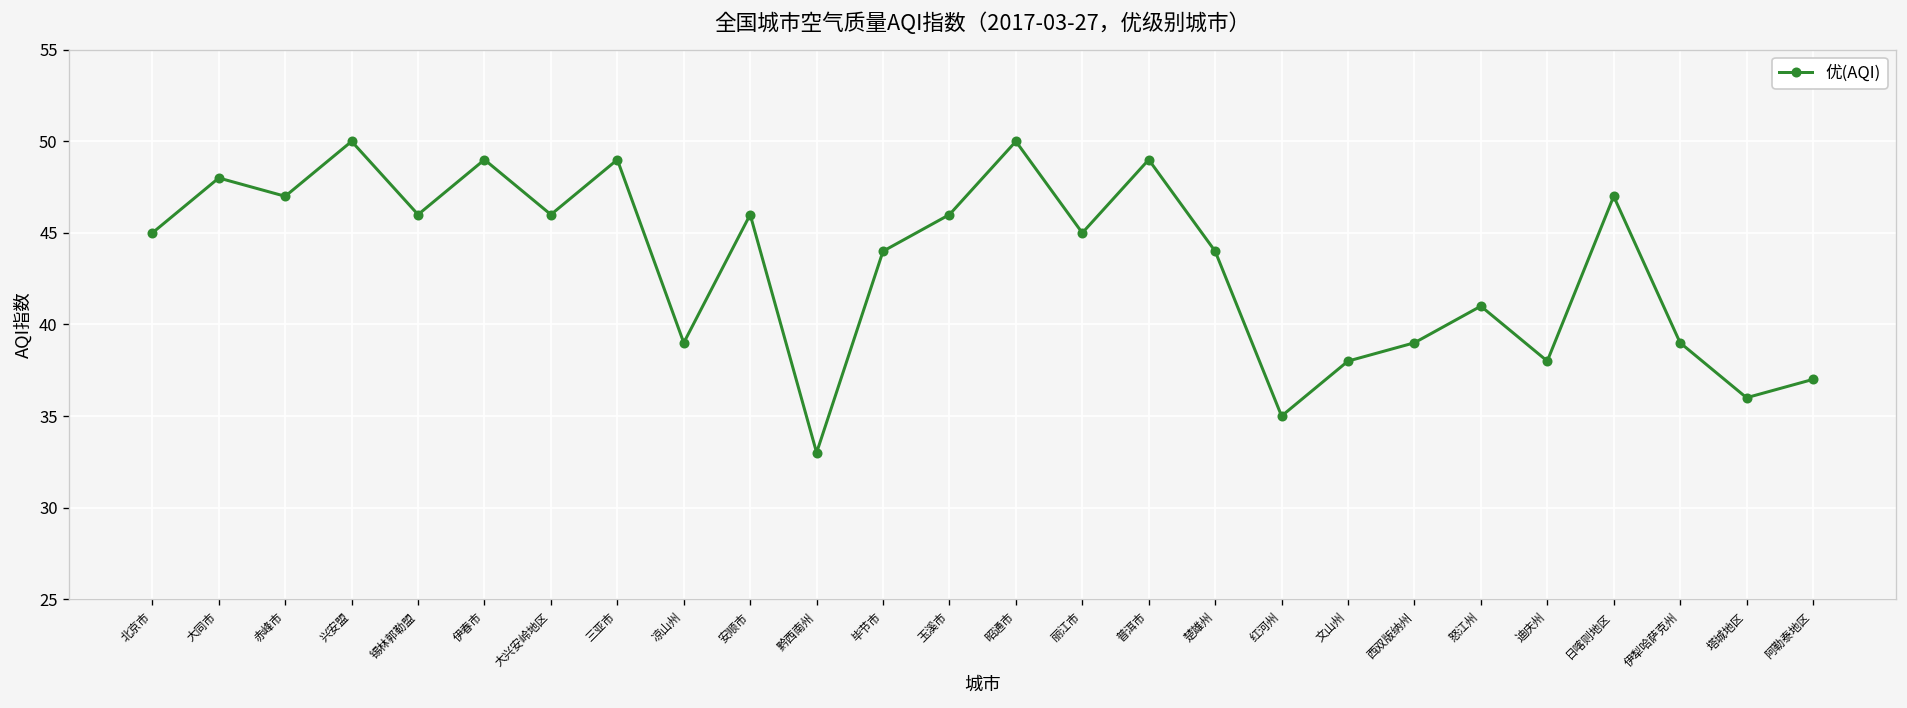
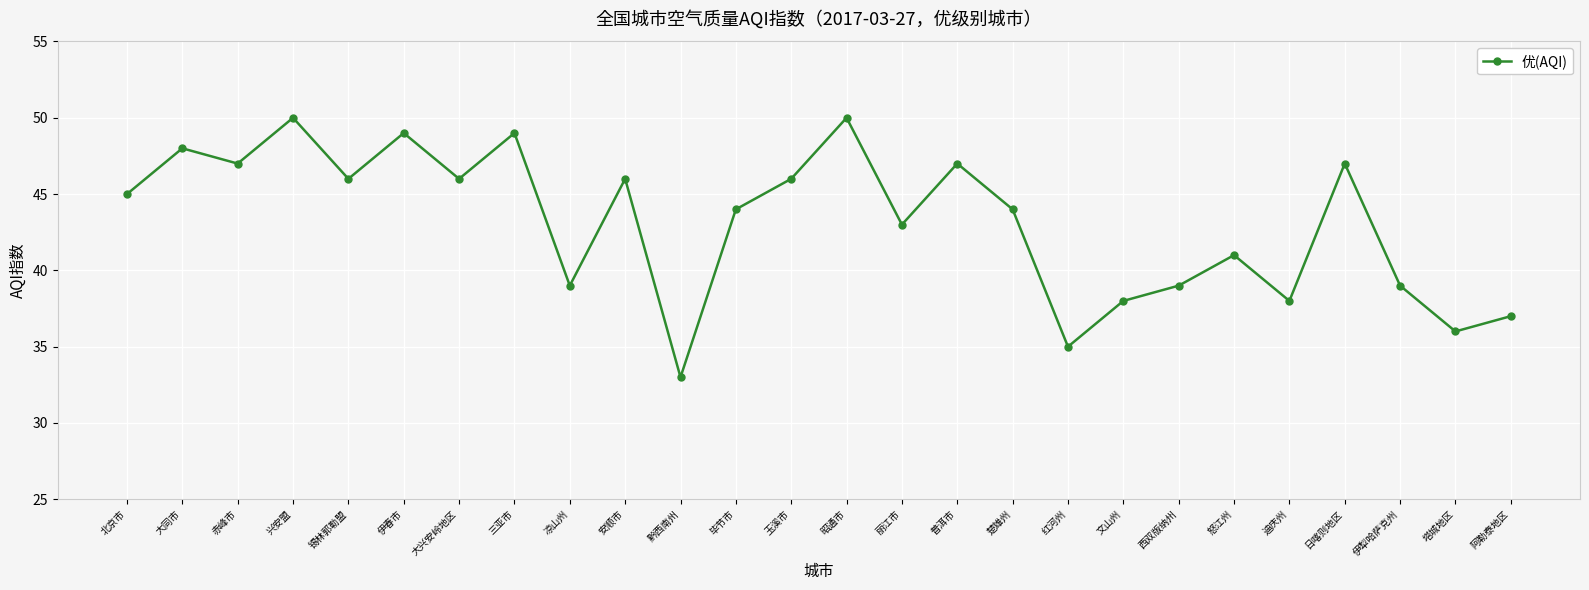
  {
    "北京市": 45,
    "大同市": 48,
    "赤峰市": 47,
    "兴安盟": 50,
    "锡林郭勒盟": 46,
    "伊春市": 49,
    "大兴安岭地区": 46,
    "三亚市": 49,
    "凉山州": 39,
    "安顺市": 46,
    "黔西南州": 33,
    "毕节市": 44,
    "玉溪市": 46,
    "昭通市": 50,
-   "丽江市": 45,
-   "普洱市": 49,
+   "丽江市": 43,
+   "普洱市": 47,
    "楚雄州": 44,
    "红河州": 35,
    "文山州": 38,
    "西双版纳州": 39,
    "怒江州": 41,
    "迪庆州": 38,
    "日喀则地区": 47,
    "伊犁哈萨克州": 39,
    "塔城地区": 36,
    "阿勒泰地区": 37
  }
